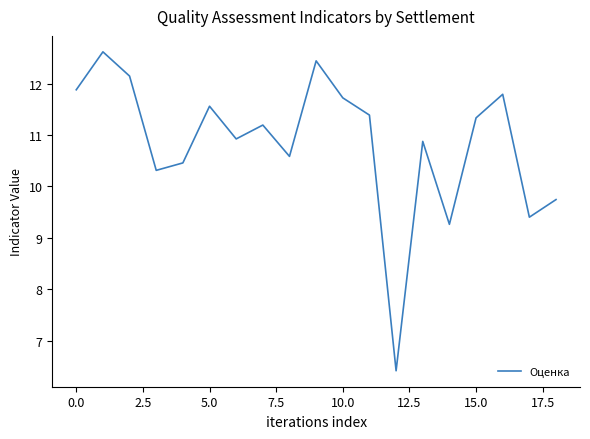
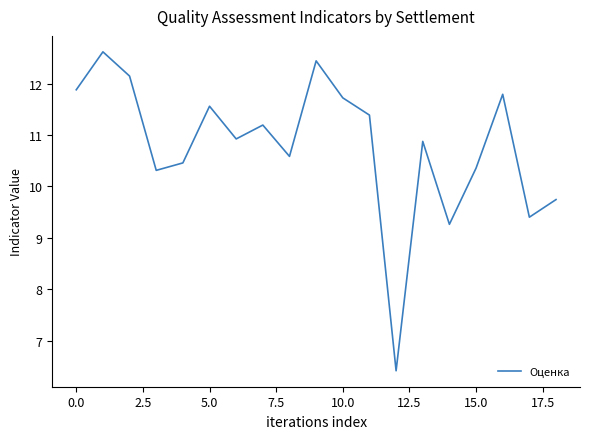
  {
    "0.0": 11.9,
    "5.0": 11.6,
    "10.0": 11.7,
-   "15.0": 11.3
+   "15.0": 10.4
  }
